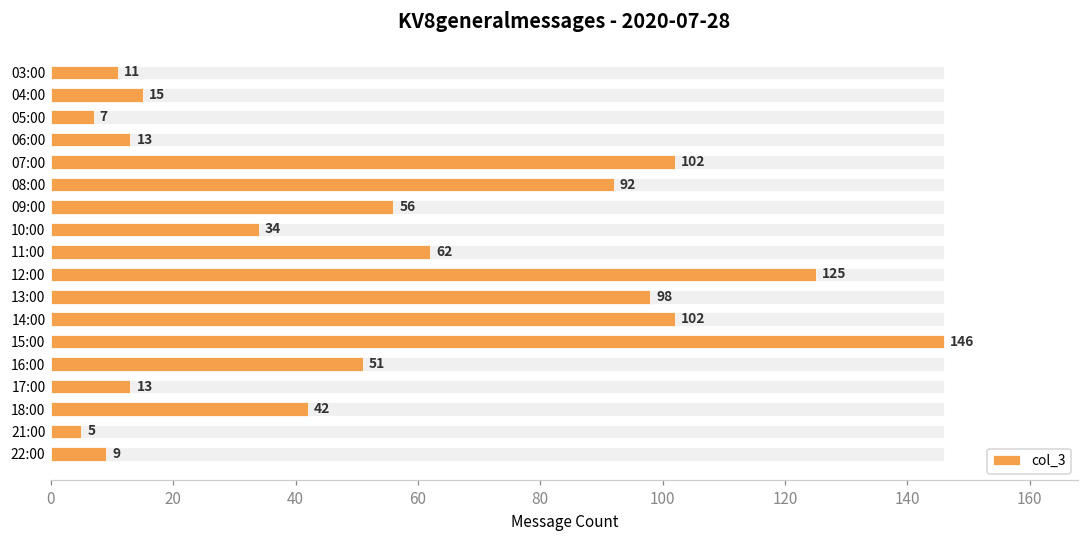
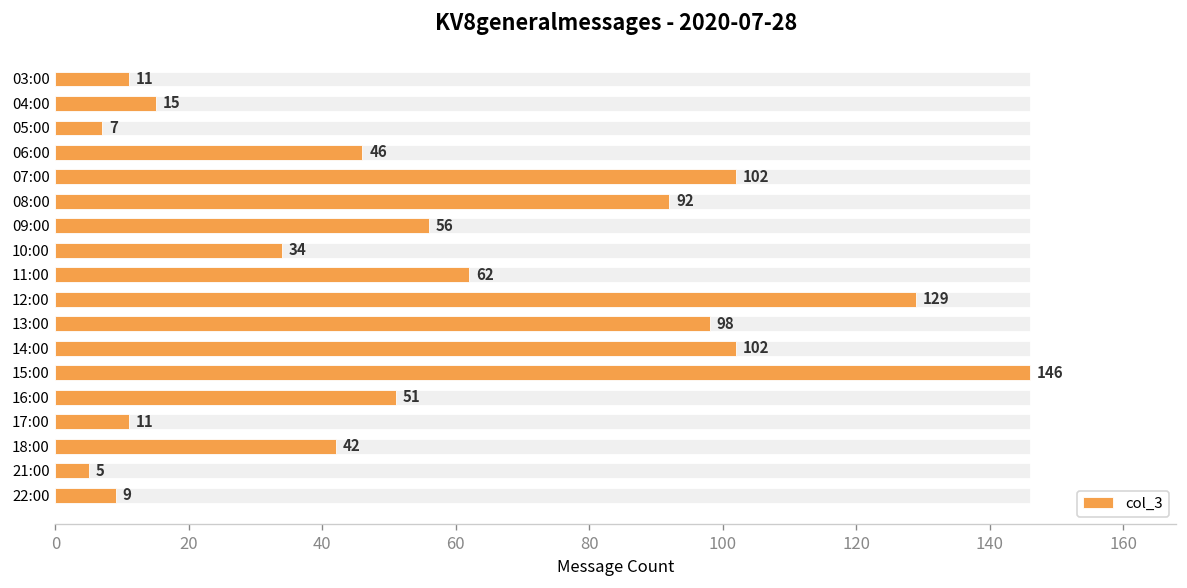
  {
    "col_3": {
-     "06:00": 13,
-     "12:00": 125,
+     "06:00": 46,
+     "12:00": 129,
      "15:00": 146,
-     "17:00": 13
+     "17:00": 11
    }
  }
